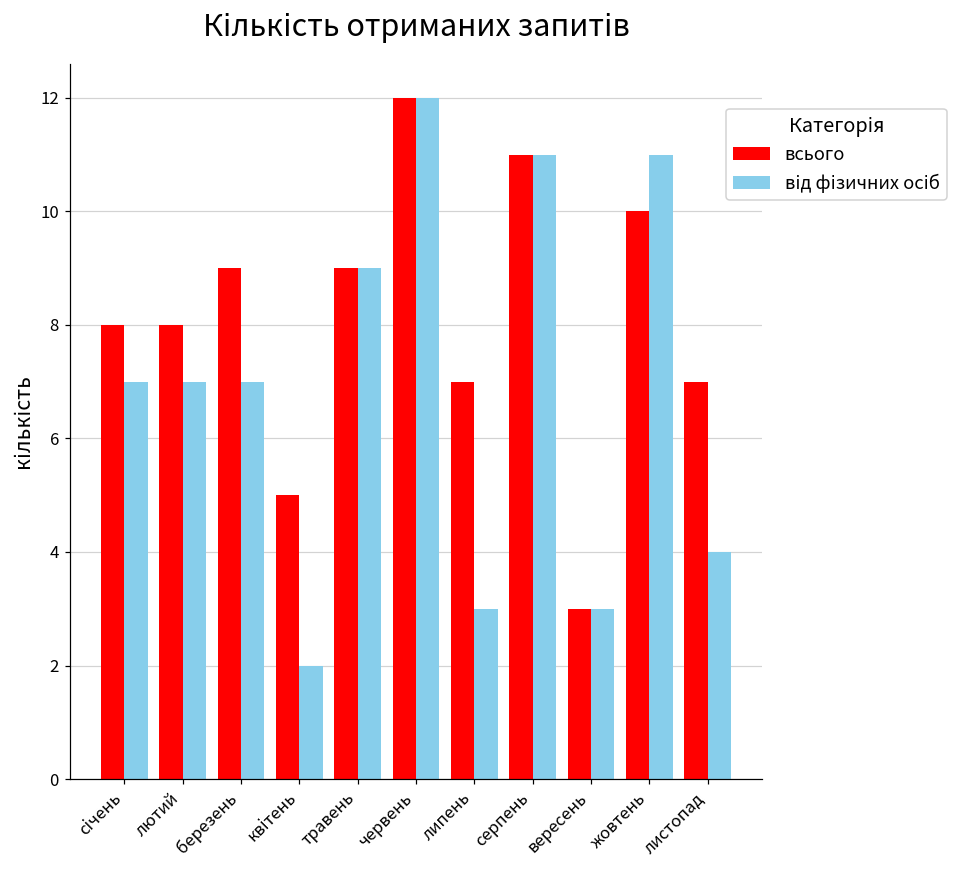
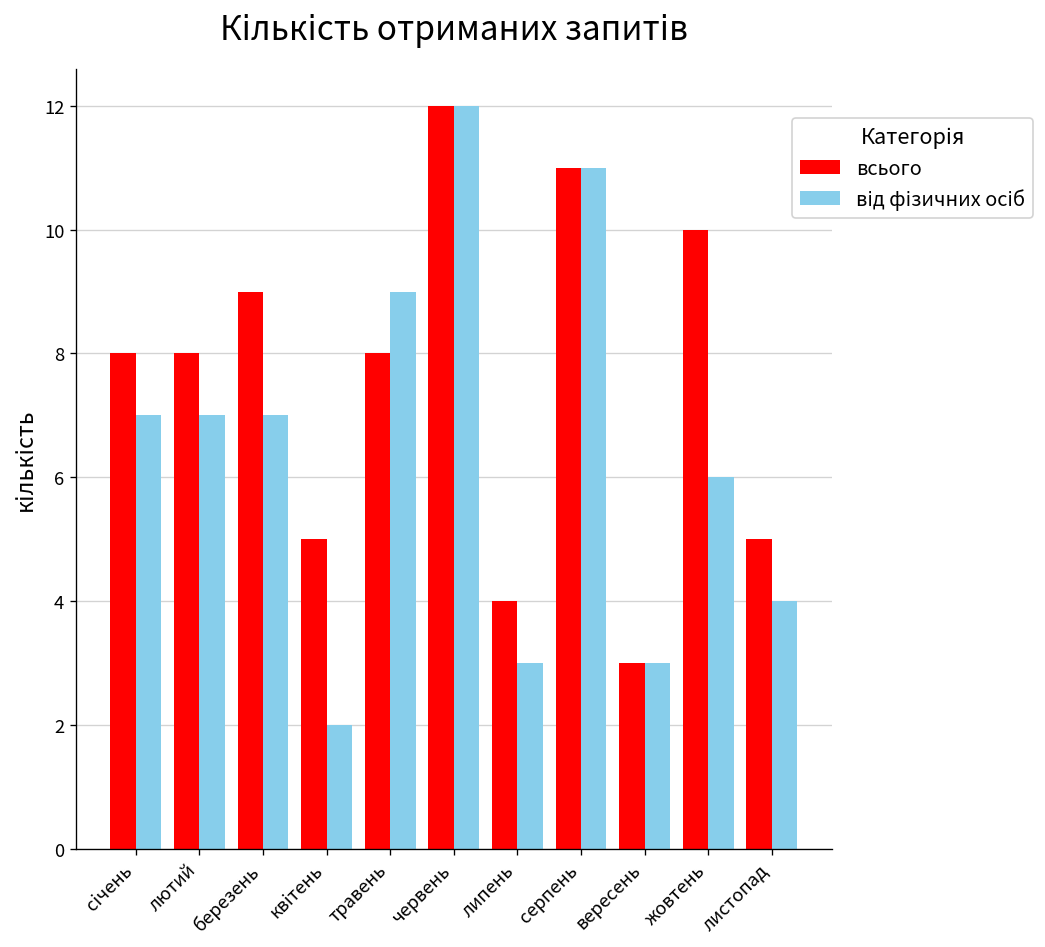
  {
    "всього": {
      "січень": 8,
      "лютий": 8,
      "березень": 9,
      "квітень": 5,
-     "травень": 9,
+     "травень": 8,
      "червень": 12,
-     "липень": 7,
+     "липень": 4,
      "серпень": 11,
      "вересень": 3,
      "жовтень": 10,
-     "листопад": 7
+     "листопад": 5
    },
    "від фізичних осіб": {
      "січень": 7,
      "лютий": 7,
      "березень": 7,
      "квітень": 2,
      "травень": 9,
      "червень": 12,
      "липень": 3,
      "серпень": 11,
      "вересень": 3,
-     "жовтень": 11,
+     "жовтень": 6,
      "листопад": 4
    }
  }
